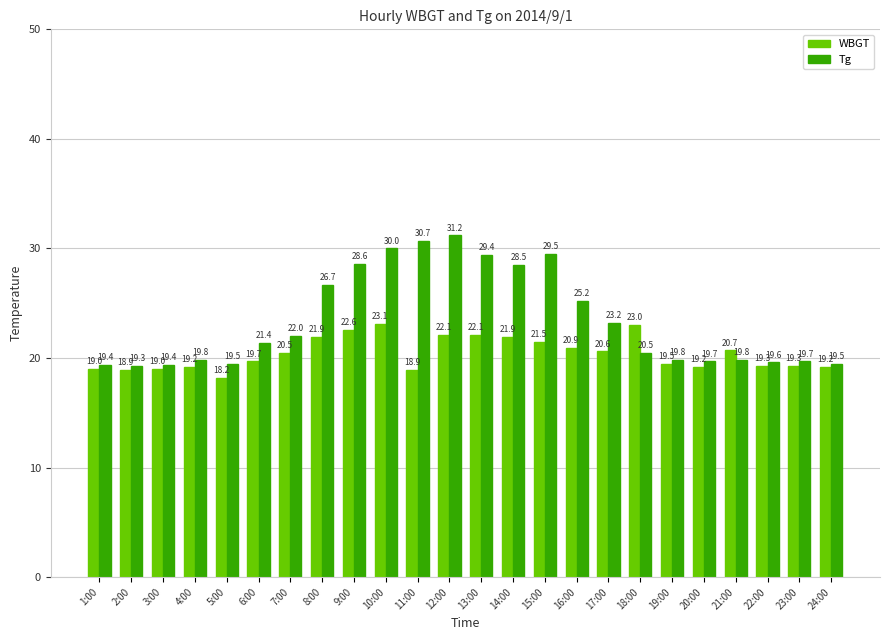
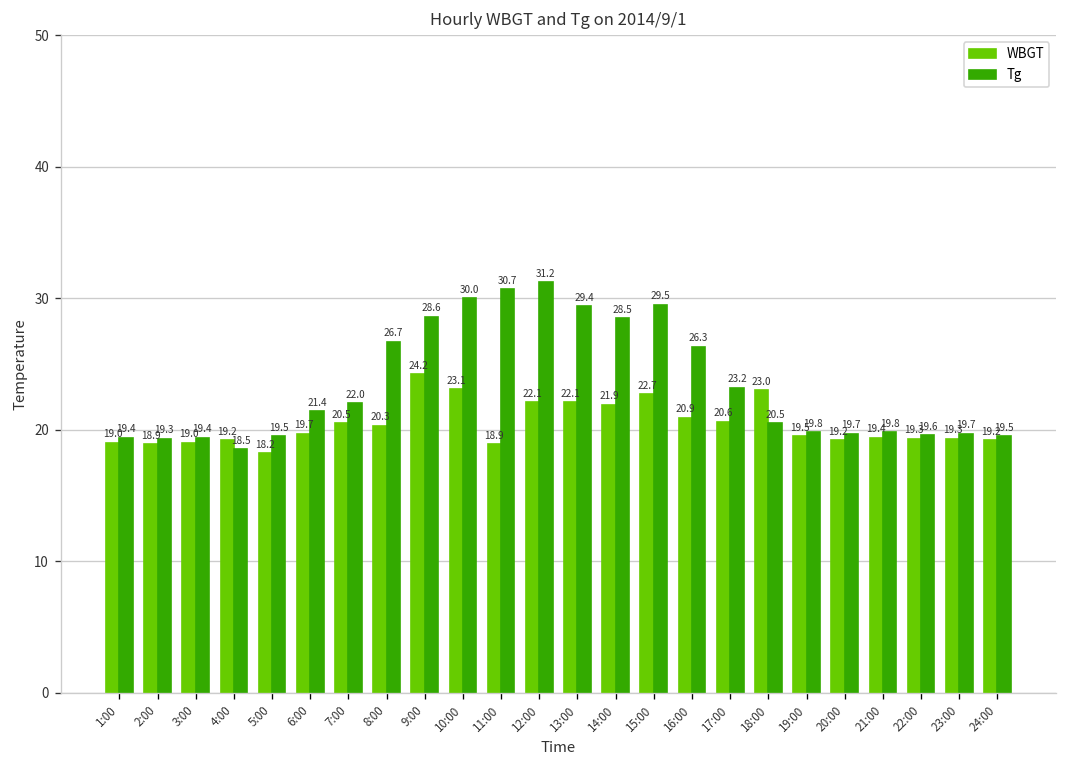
  {
    "WBGT": {
      "4:00": 19.2,
      "5:00": 18.2,
      "6:00": 19.7,
      "7:00": 20.5,
-     "8:00": 21.9,
-     "9:00": 22.6,
+     "8:00": 20.3,
+     "9:00": 24.2,
      "10:00": 23.1,
      "11:00": 18.9,
      "12:00": 22.1,
      "13:00": 22.1,
      "14:00": 21.9,
-     "15:00": 21.5,
+     "15:00": 22.7,
      "16:00": 20.9,
      "17:00": 20.6,
      "18:00": 23.0,
      "20:00": 19.2,
-     "21:00": 20.7
+     "21:00": 19.4
    },
    "Tg": {
-     "4:00": 19.8,
+     "4:00": 18.5,
      "5:00": 19.5,
      "6:00": 21.4,
      "7:00": 22.0,
      "8:00": 26.7,
      "9:00": 28.6,
      "10:00": 30.0,
      "11:00": 30.7,
      "12:00": 31.2,
      "13:00": 29.4,
      "14:00": 28.5,
      "15:00": 29.5,
-     "16:00": 25.2,
+     "16:00": 26.3,
      "17:00": 23.2,
      "18:00": 20.5,
      "20:00": 19.7
    }
  }
